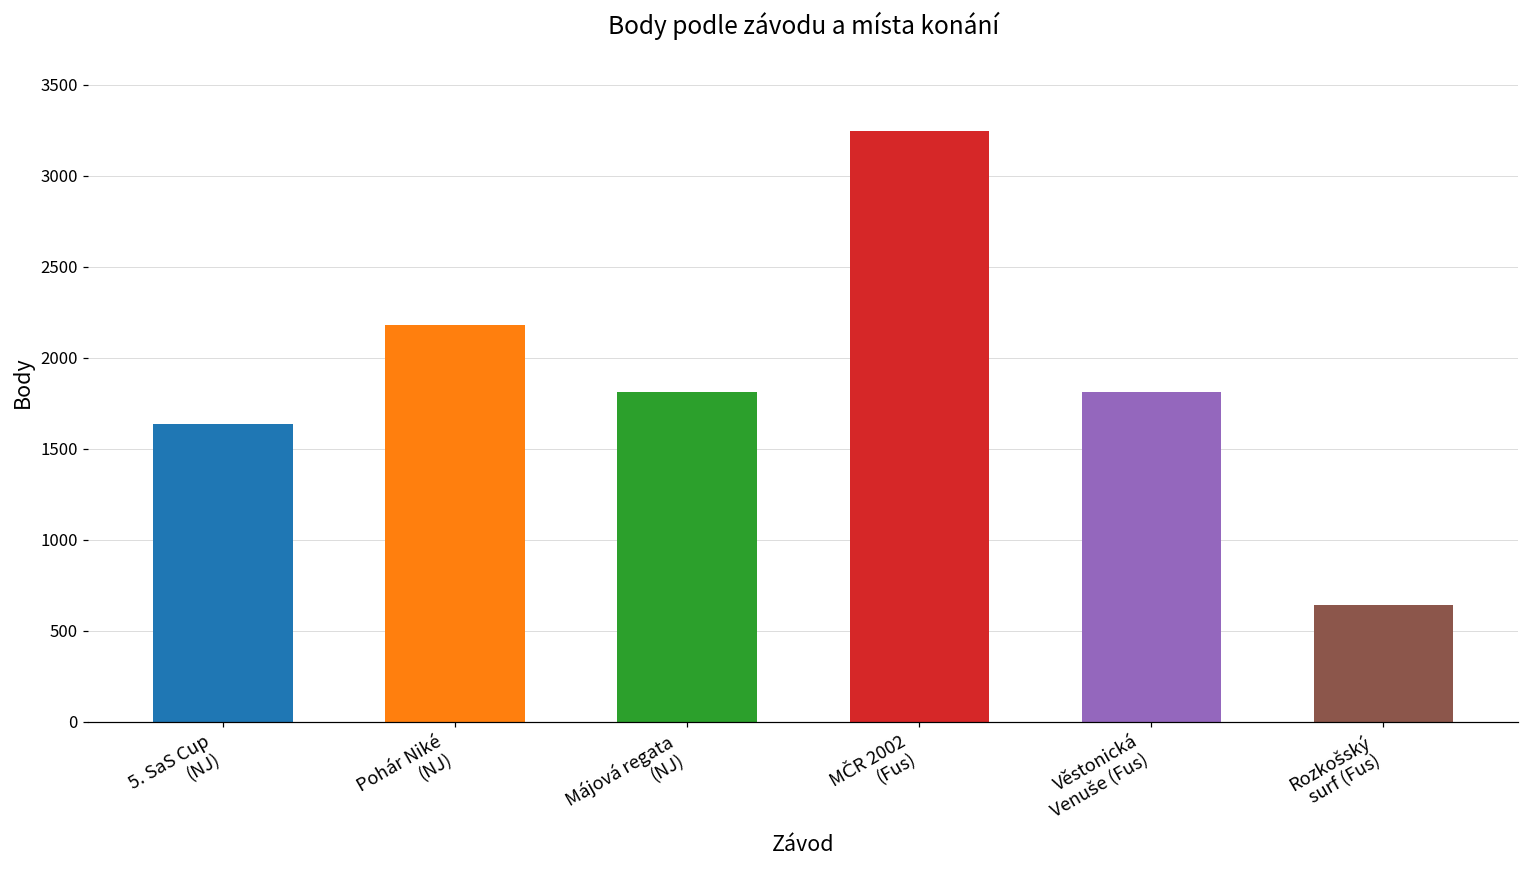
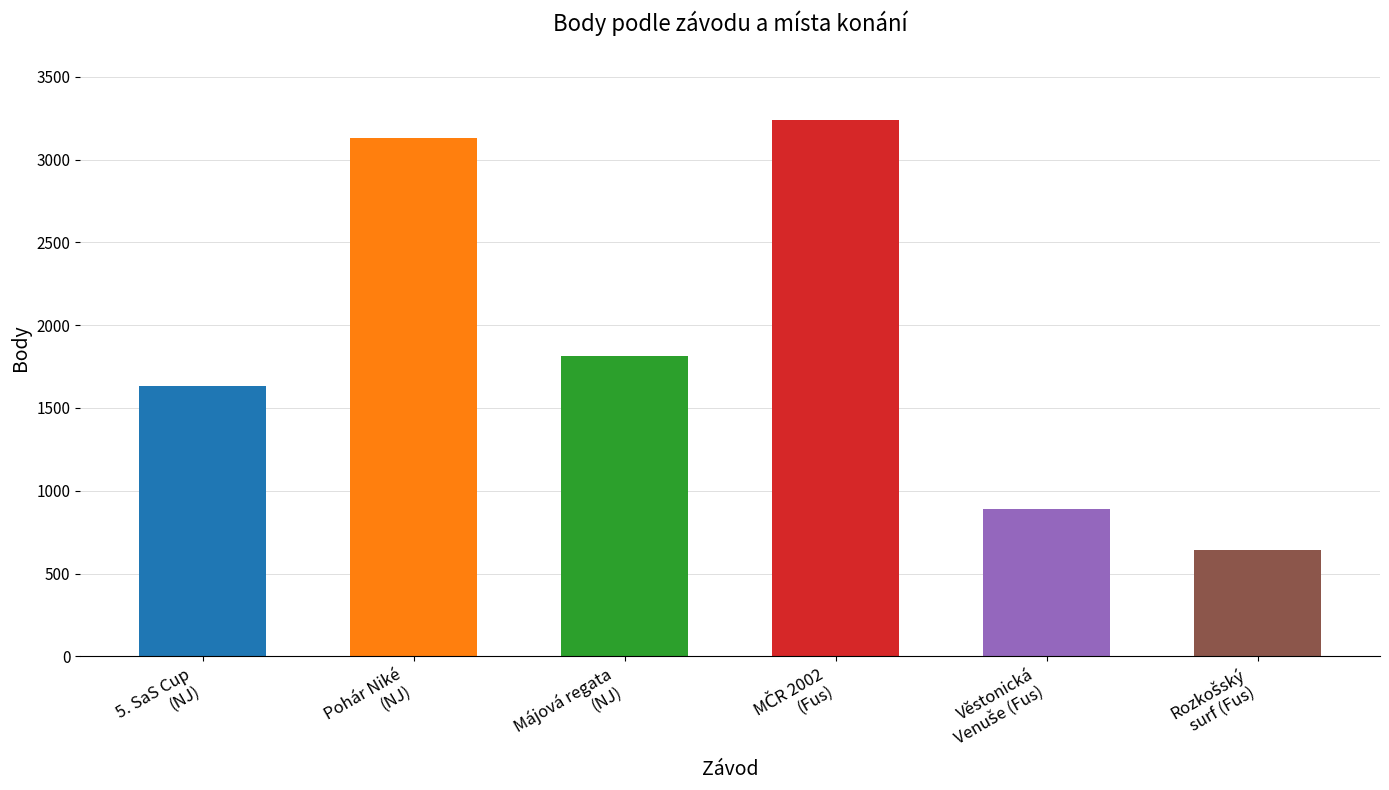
  {
    "5. SaS Cup (NJ)": 1630,
-   "Pohár Niké (NJ)": 2180,
+   "Pohár Niké (NJ)": 3130,
    "Májová regata (NJ)": 1810,
    "MČR 2002 (Fus)": 3240,
-   "Věstonická Venuše (Fus)": 1810,
+   "Věstonická Venuše (Fus)": 890,
    "Rozkošský surf (Fus)": 640
  }
